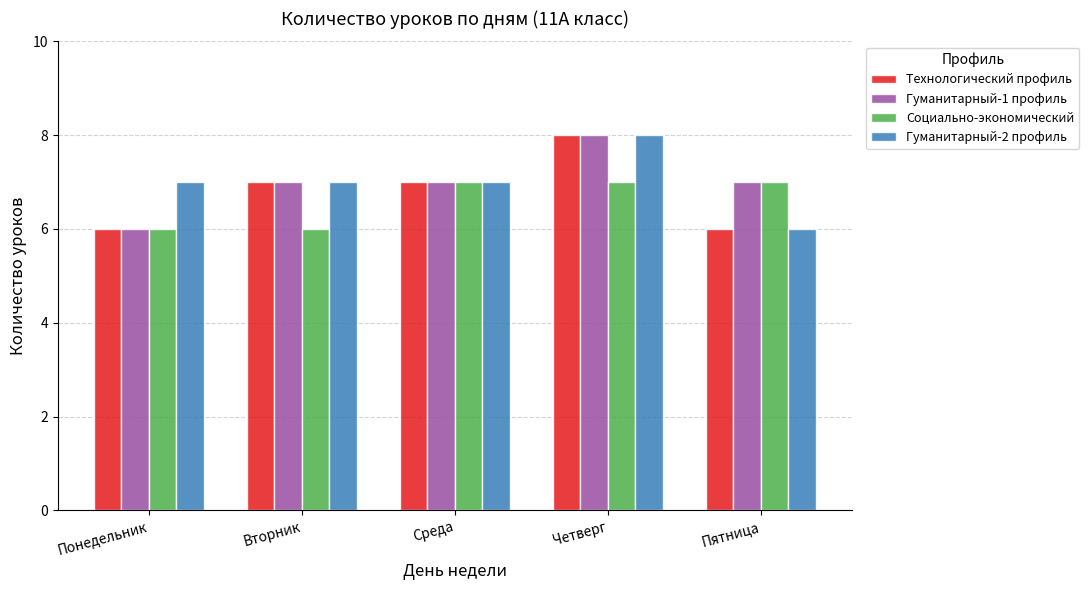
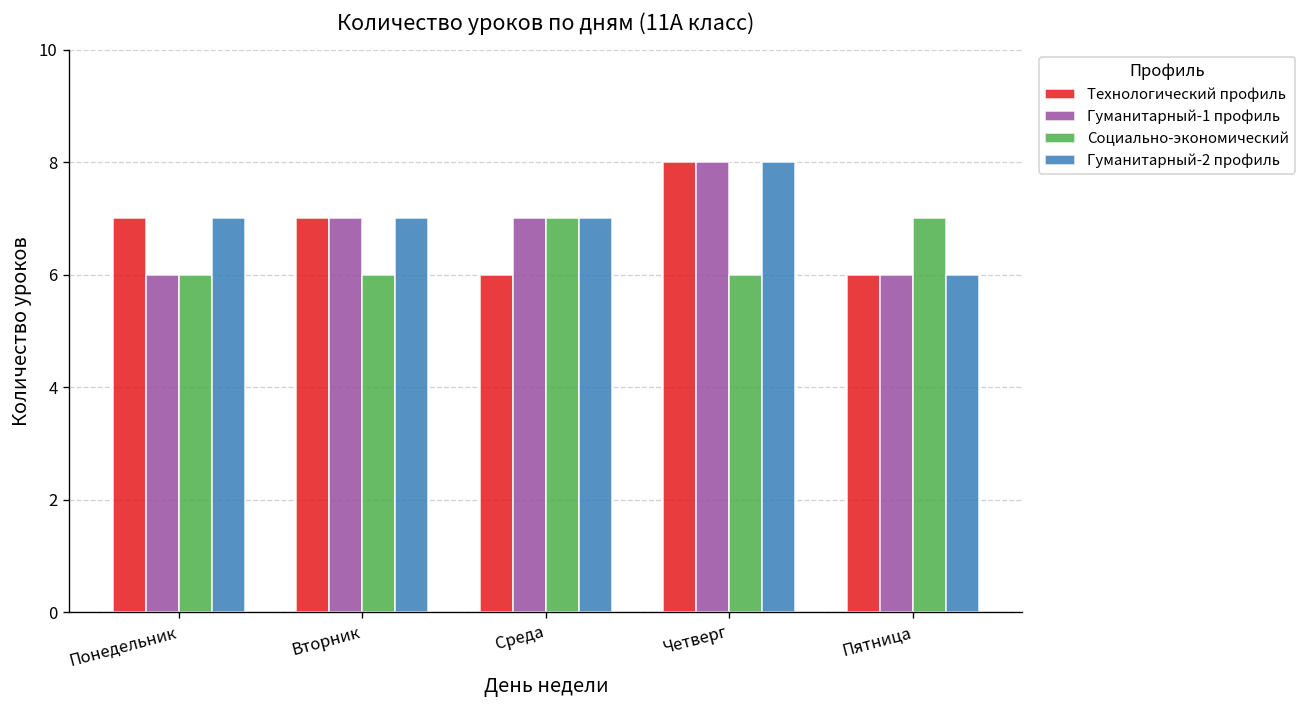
  {
    "Технологический профиль": {
-     "Понедельник": 6,
+     "Понедельник": 7,
      "Вторник": 7,
-     "Среда": 7,
+     "Среда": 6,
      "Четверг": 8,
      "Пятница": 6
    },
    "Гуманитарный-1 профиль": {
      "Понедельник": 6,
      "Вторник": 7,
      "Среда": 7,
      "Четверг": 8,
-     "Пятница": 7
+     "Пятница": 6
    },
    "Социально-экономический": {
      "Понедельник": 6,
      "Вторник": 6,
      "Среда": 7,
-     "Четверг": 7,
+     "Четверг": 6,
      "Пятница": 7
    },
    "Гуманитарный-2 профиль": {
      "Понедельник": 7,
      "Вторник": 7,
      "Среда": 7,
      "Четверг": 8,
      "Пятница": 6
    }
  }
